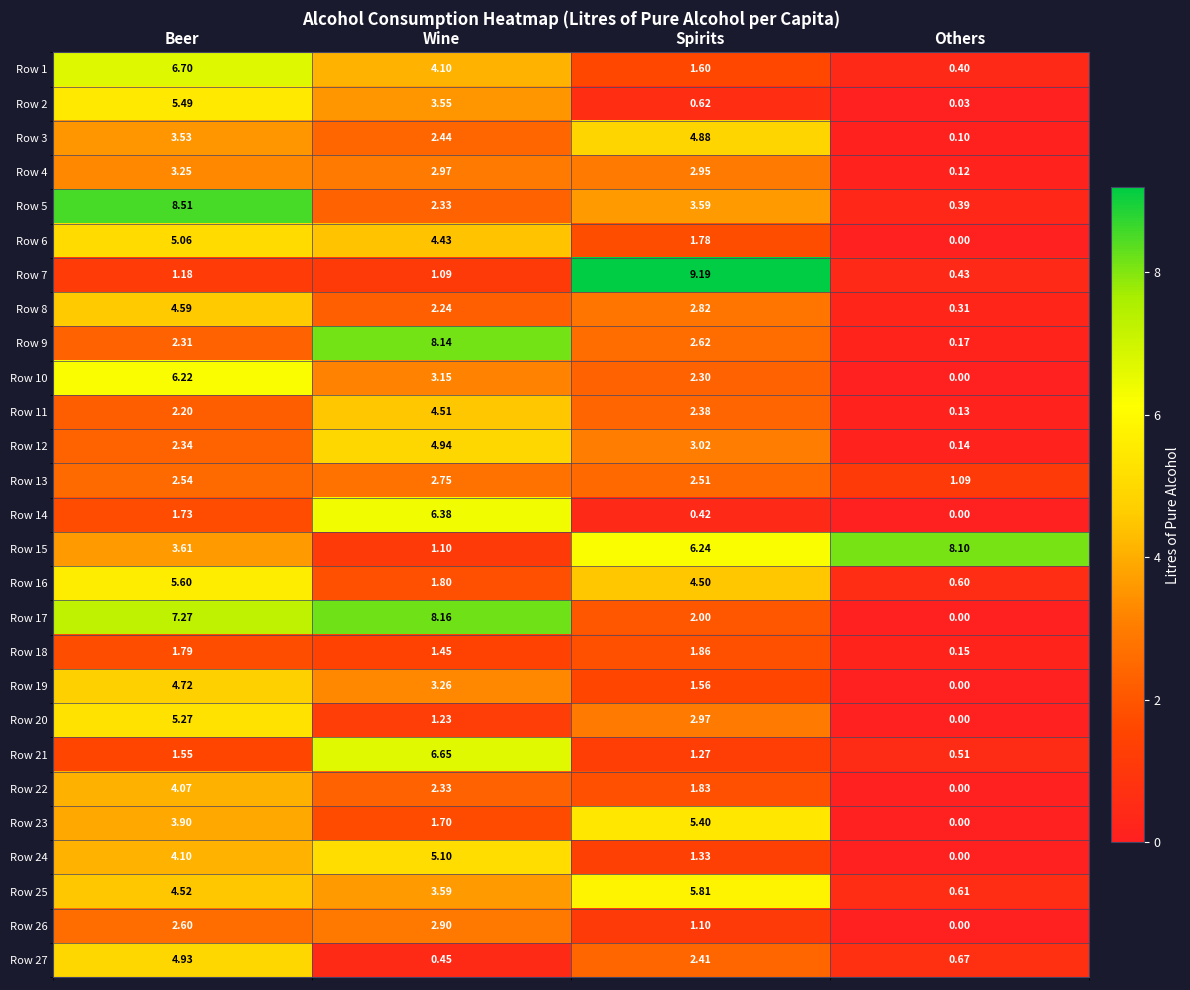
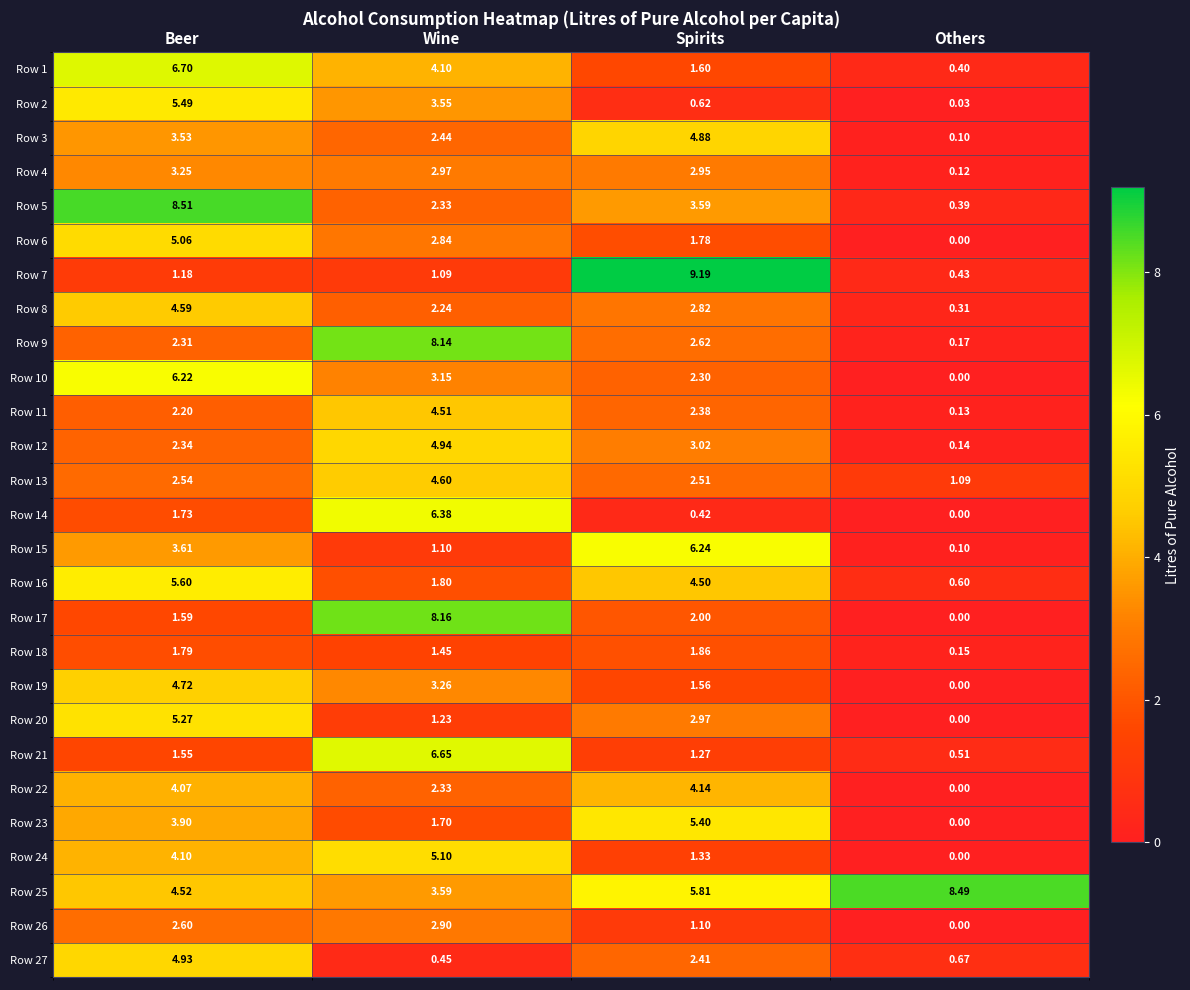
  {
    "Row 1": {
      "Beer": 6.70,
      "Wine": 4.10,
      "Spirits": 1.60,
      "Others": 0.40
    },
    "Row 2": {
      "Beer": 5.49,
      "Wine": 3.55,
      "Spirits": 0.62,
      "Others": 0.03
    },
    "Row 3": {
      "Beer": 3.53,
      "Wine": 2.44,
      "Spirits": 4.88,
      "Others": 0.10
    },
    "Row 4": {
      "Beer": 3.25,
      "Wine": 2.97,
      "Spirits": 2.95,
      "Others": 0.12
    },
    "Row 5": {
      "Beer": 8.51,
      "Wine": 2.33,
      "Spirits": 3.59,
      "Others": 0.39
    },
    "Row 6": {
      "Beer": 5.06,
-     "Wine": 4.43,
+     "Wine": 2.84,
      "Spirits": 1.78,
      "Others": 0.00
    },
    "Row 7": {
      "Beer": 1.18,
      "Wine": 1.09,
      "Spirits": 9.19,
      "Others": 0.43
    },
    "Row 8": {
      "Beer": 4.59,
      "Wine": 2.24,
      "Spirits": 2.82,
      "Others": 0.31
    },
    "Row 9": {
      "Beer": 2.31,
      "Wine": 8.14,
      "Spirits": 2.62,
      "Others": 0.17
    },
    "Row 10": {
      "Beer": 6.22,
      "Wine": 3.15,
      "Spirits": 2.30,
      "Others": 0.00
    },
    "Row 11": {
      "Beer": 2.20,
      "Wine": 4.51,
      "Spirits": 2.38,
      "Others": 0.13
    },
    "Row 12": {
      "Beer": 2.34,
      "Wine": 4.94,
      "Spirits": 3.02,
      "Others": 0.14
    },
    "Row 13": {
      "Beer": 2.54,
-     "Wine": 2.75,
+     "Wine": 4.60,
      "Spirits": 2.51,
      "Others": 1.09
    },
    "Row 14": {
      "Beer": 1.73,
      "Wine": 6.38,
      "Spirits": 0.42,
      "Others": 0.00
    },
    "Row 15": {
      "Beer": 3.61,
      "Wine": 1.10,
      "Spirits": 6.24,
-     "Others": 8.10
+     "Others": 0.10
    },
    "Row 16": {
      "Beer": 5.60,
      "Wine": 1.80,
      "Spirits": 4.50,
      "Others": 0.60
    },
    "Row 17": {
-     "Beer": 7.27,
+     "Beer": 1.59,
      "Wine": 8.16,
      "Spirits": 2.00,
      "Others": 0.00
    },
    "Row 18": {
      "Beer": 1.79,
      "Wine": 1.45,
      "Spirits": 1.86,
      "Others": 0.15
    },
    "Row 19": {
      "Beer": 4.72,
      "Wine": 3.26,
      "Spirits": 1.56,
      "Others": 0.00
    },
    "Row 20": {
      "Beer": 5.27,
      "Wine": 1.23,
      "Spirits": 2.97,
      "Others": 0.00
    },
    "Row 21": {
      "Beer": 1.55,
      "Wine": 6.65,
      "Spirits": 1.27,
      "Others": 0.51
    },
    "Row 22": {
      "Beer": 4.07,
      "Wine": 2.33,
-     "Spirits": 1.83,
+     "Spirits": 4.14,
      "Others": 0.00
    },
    "Row 23": {
      "Beer": 3.90,
      "Wine": 1.70,
      "Spirits": 5.40,
      "Others": 0.00
    },
    "Row 24": {
      "Beer": 4.10,
      "Wine": 5.10,
      "Spirits": 1.33,
      "Others": 0.00
    },
    "Row 25": {
      "Beer": 4.52,
      "Wine": 3.59,
      "Spirits": 5.81,
-     "Others": 0.61
+     "Others": 8.49
    },
    "Row 26": {
      "Beer": 2.60,
      "Wine": 2.90,
      "Spirits": 1.10,
      "Others": 0.00
    },
    "Row 27": {
      "Beer": 4.93,
      "Wine": 0.45,
      "Spirits": 2.41,
      "Others": 0.67
    }
  }
